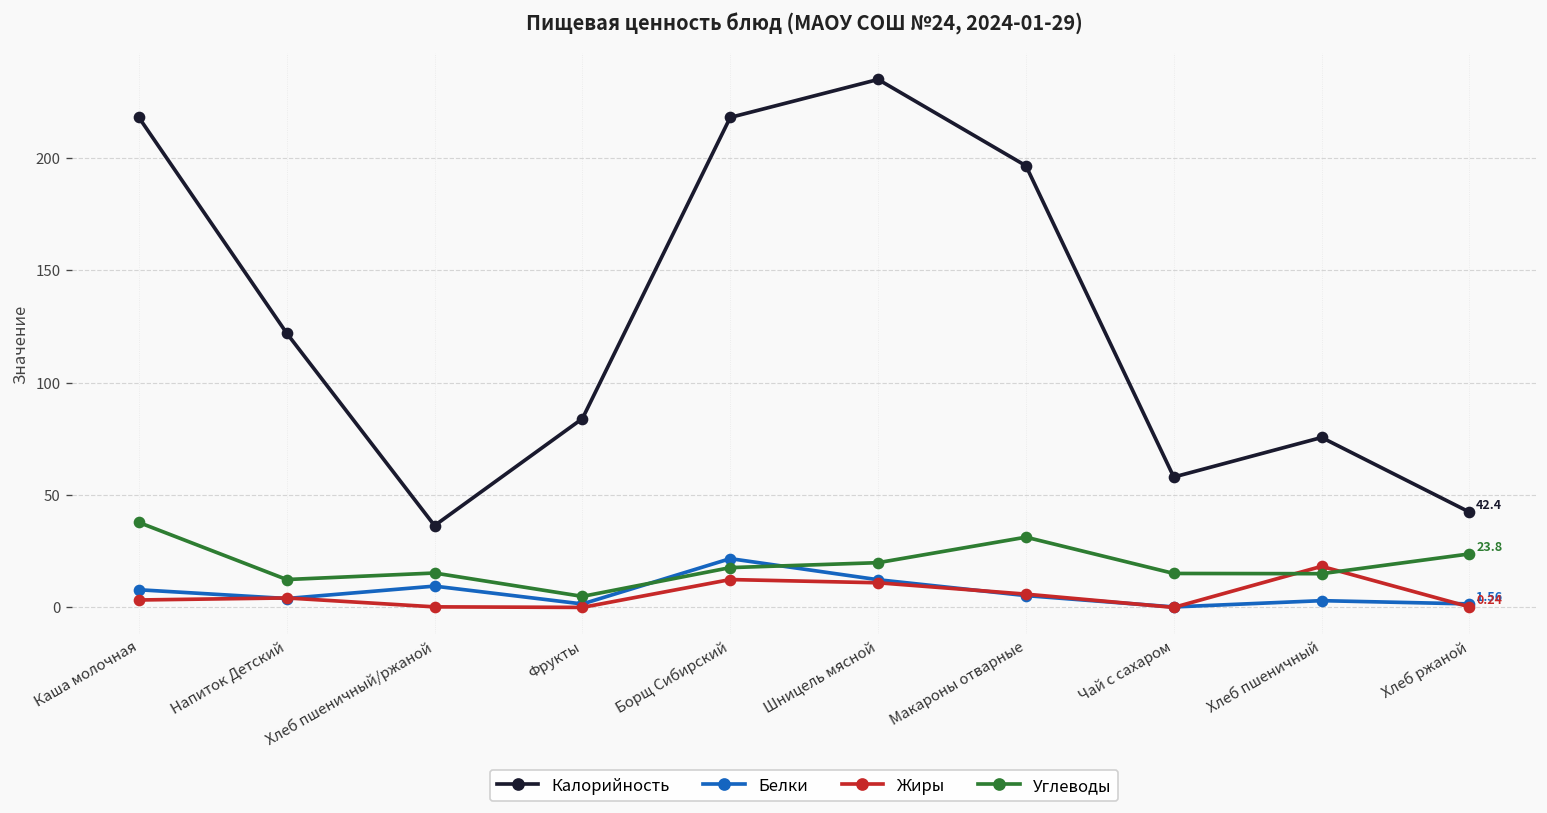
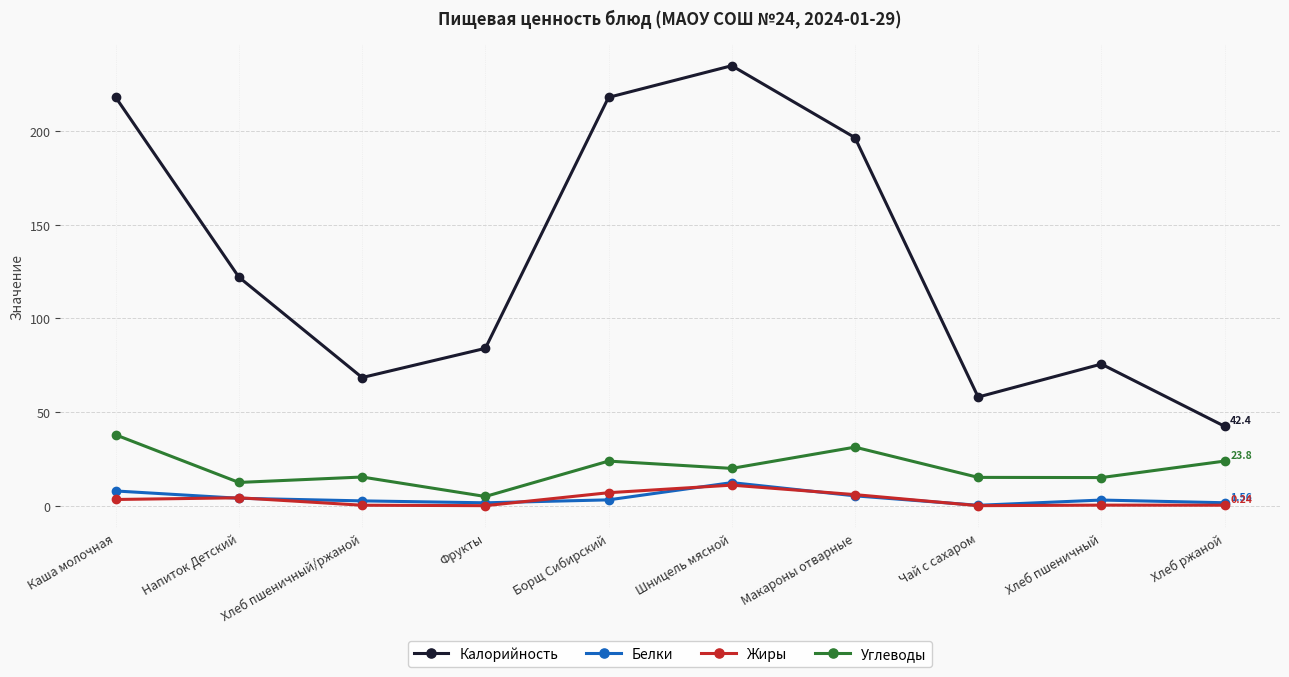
  {
    "Калорийность": {
      "Каша молочная": 218,
      "Напиток Детский": 122,
-     "Хлеб пшеничный/ржаной": 36,
+     "Хлеб пшеничный/ржаной": 68,
      "Фрукты": 84,
      "Борщ Сибирский": 218,
      "Шницель мясной": 235,
      "Макароны отварные": 197,
      "Чай с сахаром": 58,
      "Хлеб пшеничный": 76
    },
    "Белки": {
      "Каша молочная": 8,
-     "Хлеб пшеничный/ржаной": 9,
+     "Хлеб пшеничный/ржаной": 3,
      "Фрукты": 2,
-     "Борщ Сибирский": 22,
+     "Борщ Сибирский": 3,
      "Хлеб пшеничный": 3
    },
    "Жиры": {
      "Каша молочная": 3,
      "Хлеб пшеничный/ржаной": 0,
      "Фрукты": 0,
-     "Борщ Сибирский": 12,
-     "Хлеб пшеничный": 18
+     "Борщ Сибирский": 7,
+     "Хлеб пшеничный": 0
    },
    "Углеводы": {
      "Каша молочная": 38,
      "Напиток Детский": 12,
      "Хлеб пшеничный/ржаной": 15,
      "Фрукты": 5,
-     "Борщ Сибирский": 18,
+     "Борщ Сибирский": 24,
      "Шницель мясной": 20,
      "Макароны отварные": 31,
      "Чай с сахаром": 15,
      "Хлеб пшеничный": 15
    }
  }
